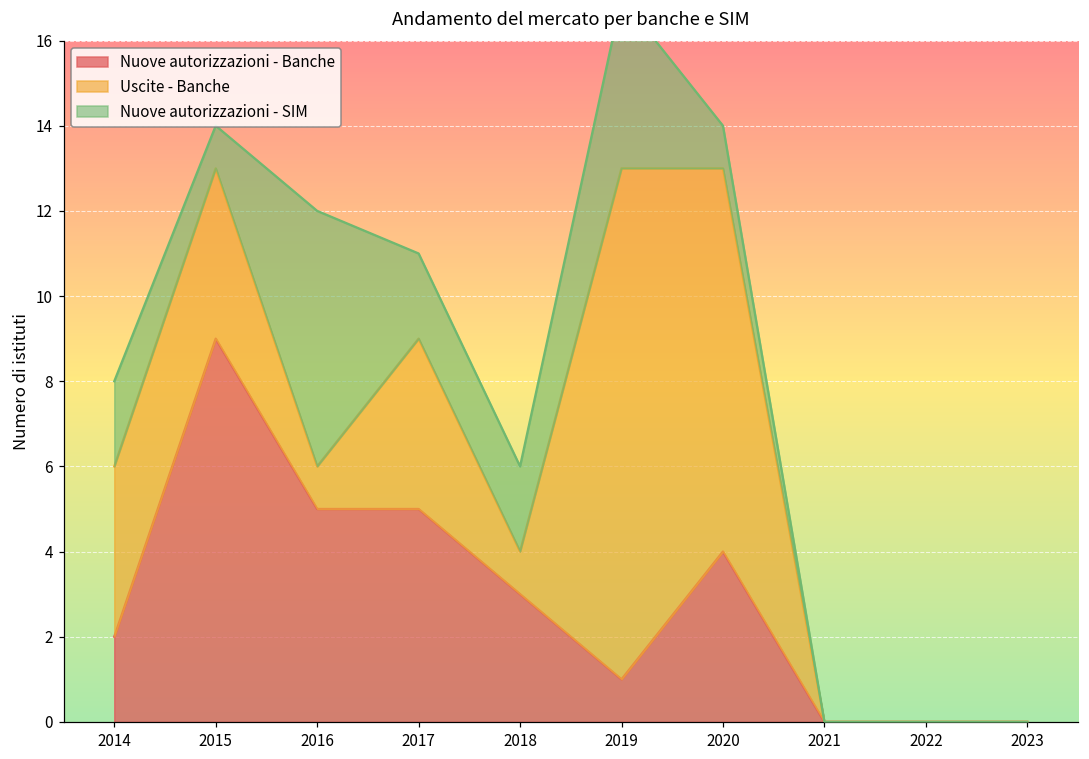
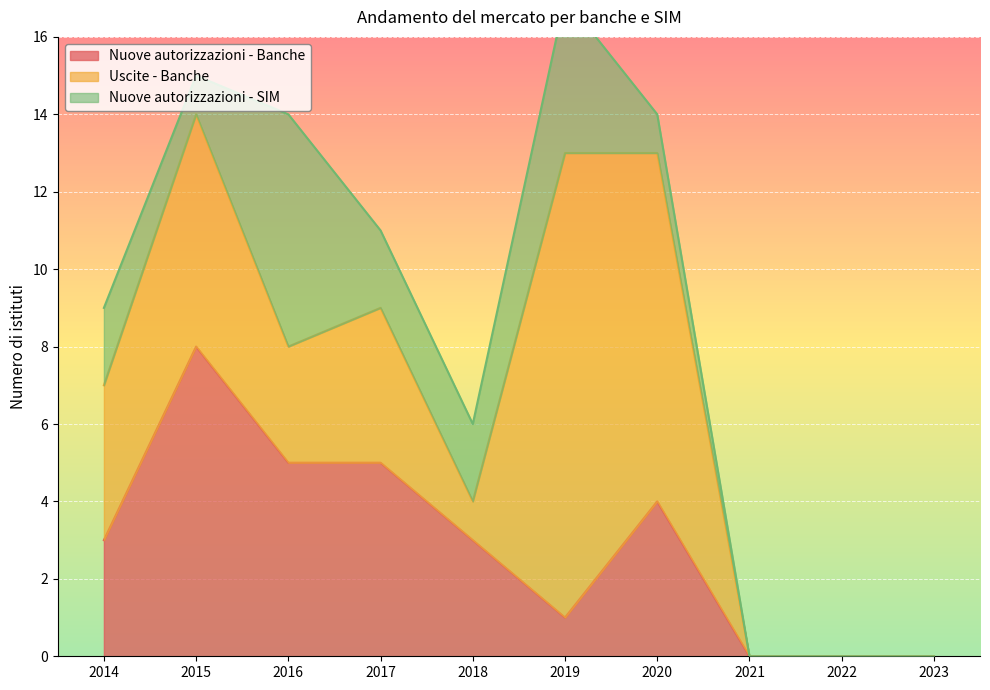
  {
    "Nuove autorizzazioni - Banche": {
-     "2014": 2,
-     "2015": 9,
+     "2014": 3,
+     "2015": 8,
      "2016": 5,
      "2017": 5,
      "2018": 3,
      "2019": 1,
      "2020": 4
    },
    "Uscite - Banche": {
      "2014": 4,
-     "2015": 4,
-     "2016": 1,
+     "2015": 6,
+     "2016": 3,
      "2017": 4,
      "2018": 1,
      "2019": 12,
      "2020": 9
    },
    "Nuove autorizzazioni - SIM": {
      "2014": 2,
      "2016": 6,
      "2017": 2,
      "2018": 2,
      "2020": 1
    }
  }
